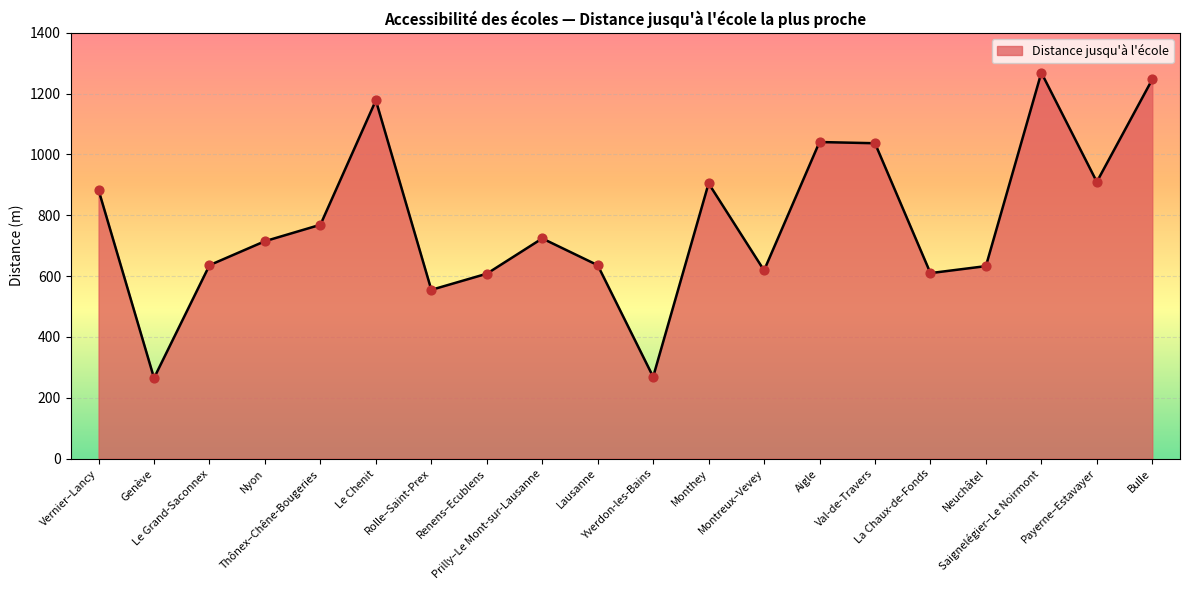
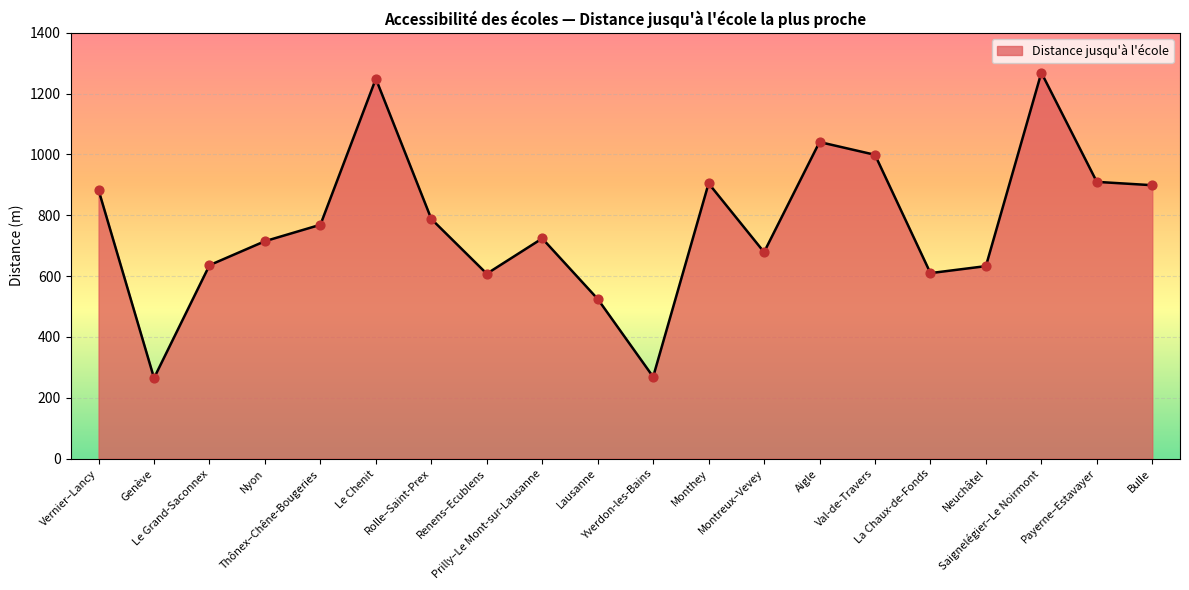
  {
    "Vernier–Lancy": 880,
    "Genève": 270,
    "Le Grand-Saconnex": 640,
    "Nyon": 720,
    "Thônex–Chêne-Bougeries": 770,
-   "Le Chenit": 1180,
-   "Rolle–Saint-Prex": 560,
+   "Le Chenit": 1250,
+   "Rolle–Saint-Prex": 790,
    "Renens–Ecublens": 610,
    "Prilly–Le Mont-sur-Lausanne": 720,
-   "Lausanne": 640,
+   "Lausanne": 530,
    "Yverdon-les-Bains": 270,
    "Monthey": 910,
-   "Montreux–Vevey": 620,
+   "Montreux–Vevey": 680,
    "Aigle": 1040,
-   "Val-de-Travers": 1040,
+   "Val-de-Travers": 1000,
    "La Chaux-de-Fonds": 610,
    "Neuchâtel": 630,
    "Saignelégier–Le Noirmont": 1270,
    "Payerne–Estavayer": 910,
-   "Bulle": 1250
+   "Bulle": 900
  }
